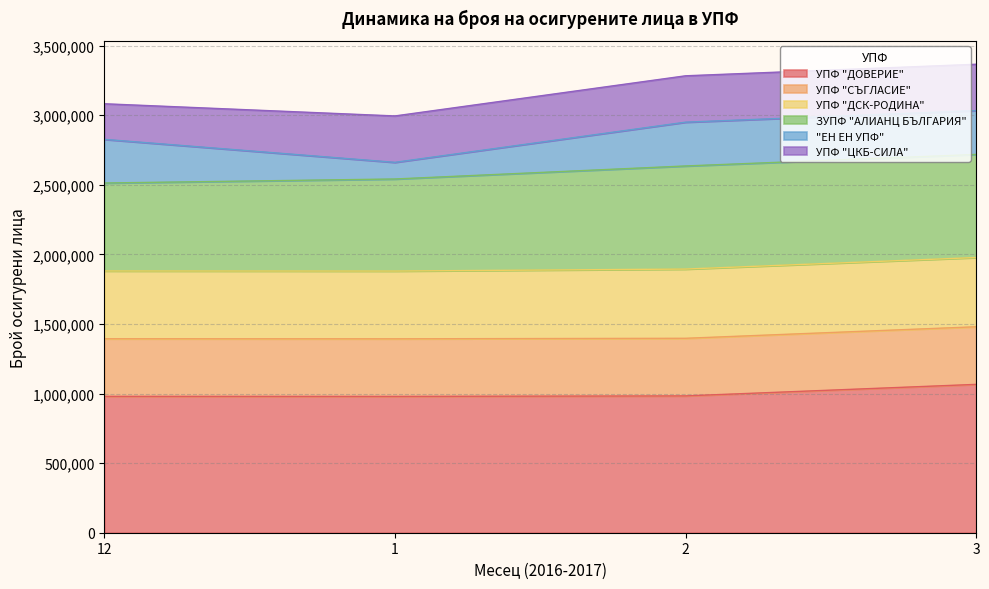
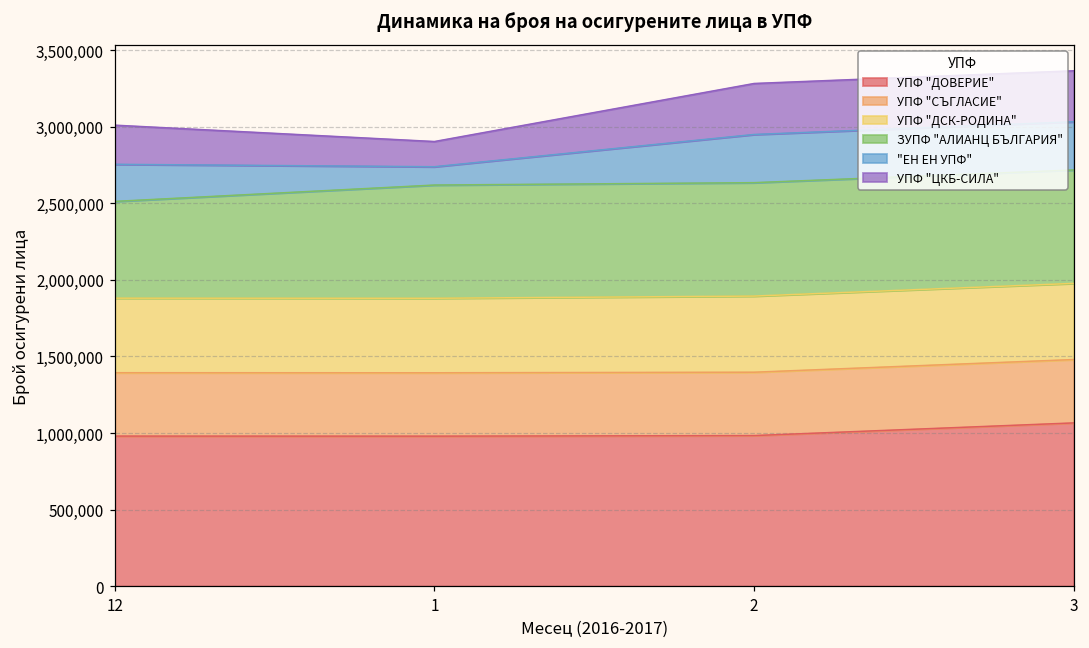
  {
    "УПФ \"ДОВЕРИЕ\"": {
      "12": "980,000",
      "1": "980,000",
      "2": "980,000",
      "3": "1,070,000"
    },
    "ЗУПФ \"АЛИАНЦ БЪЛГАРИЯ\"": {
      "12": "630,000",
-     "1": "660,000",
+     "1": "740,000",
      "2": "740,000",
      "3": "740,000"
    },
    "\"ЕН ЕН УПФ\"": {
-     "12": "310,000",
+     "12": "240,000",
      "1": "120,000",
      "2": "310,000",
      "3": "310,000"
    },
    "УПФ \"ЦКБ-СИЛА\"": {
      "12": "260,000",
-     "1": "330,000",
+     "1": "160,000",
      "2": "330,000",
      "3": "330,000"
    }
  }
